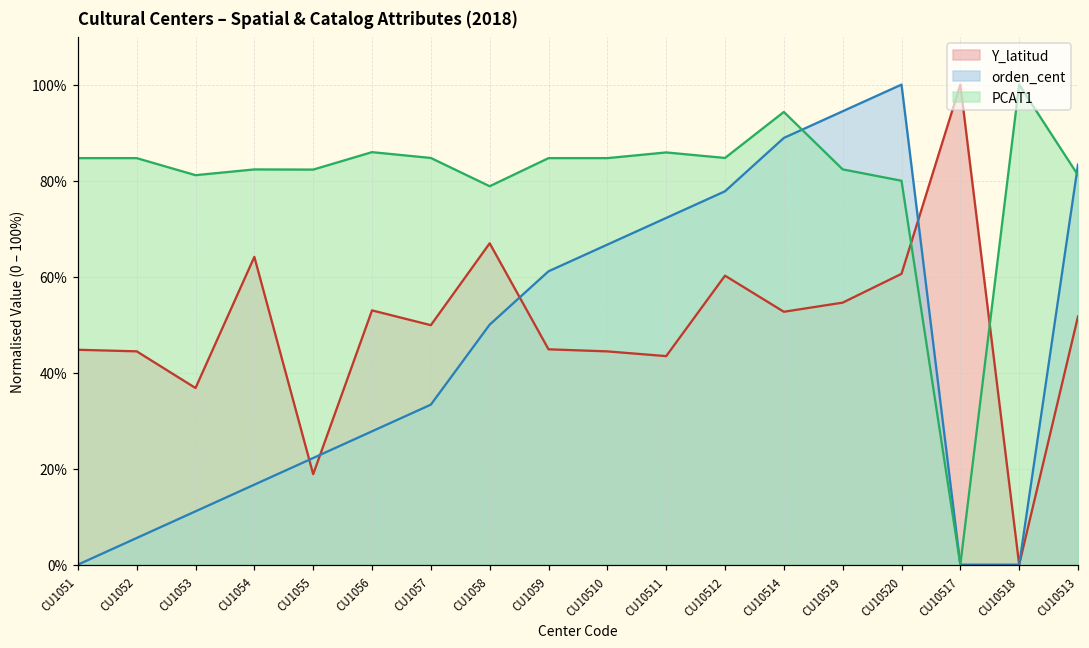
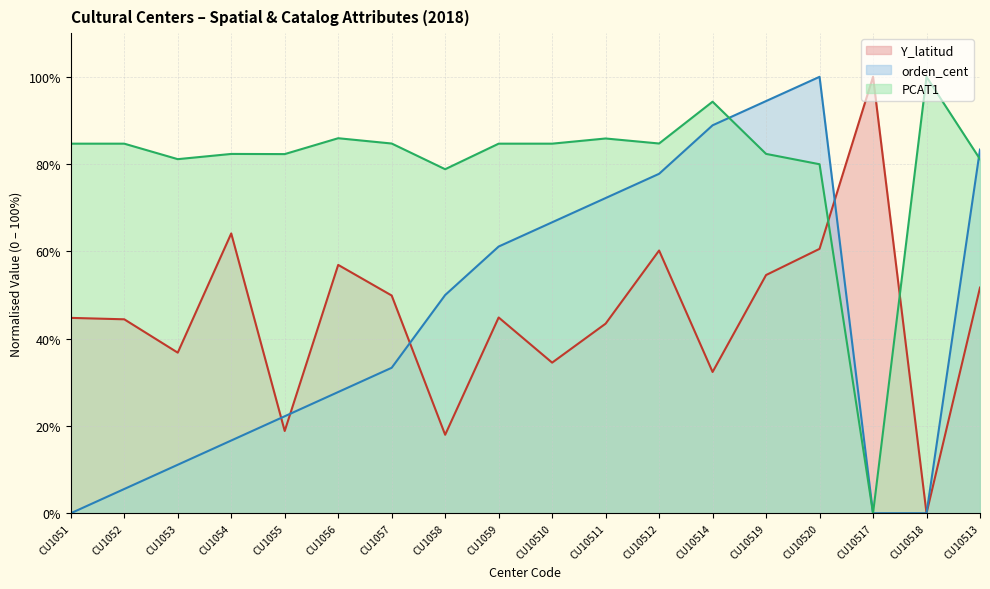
  {
    "Y_latitud": {
      "CU1051": "45%",
      "CU1052": "44%",
      "CU1053": "37%",
      "CU1054": "64%",
      "CU1055": "19%",
-     "CU1056": "53%",
+     "CU1056": "57%",
      "CU1057": "50%",
-     "CU1058": "67%",
+     "CU1058": "18%",
      "CU1059": "45%",
-     "CU10510": "44%",
+     "CU10510": "35%",
      "CU10511": "43%",
      "CU10512": "60%",
-     "CU10514": "53%",
+     "CU10514": "32%",
      "CU10519": "55%",
      "CU10520": "61%",
      "CU10513": "52%"
    }
  }
